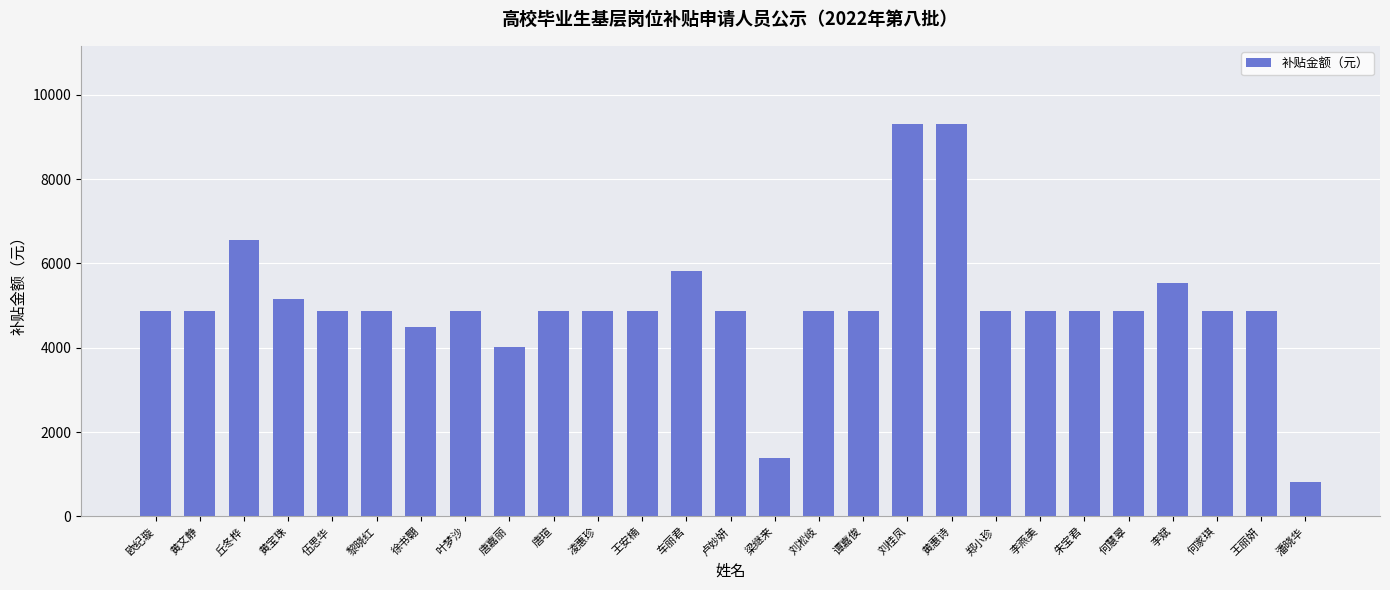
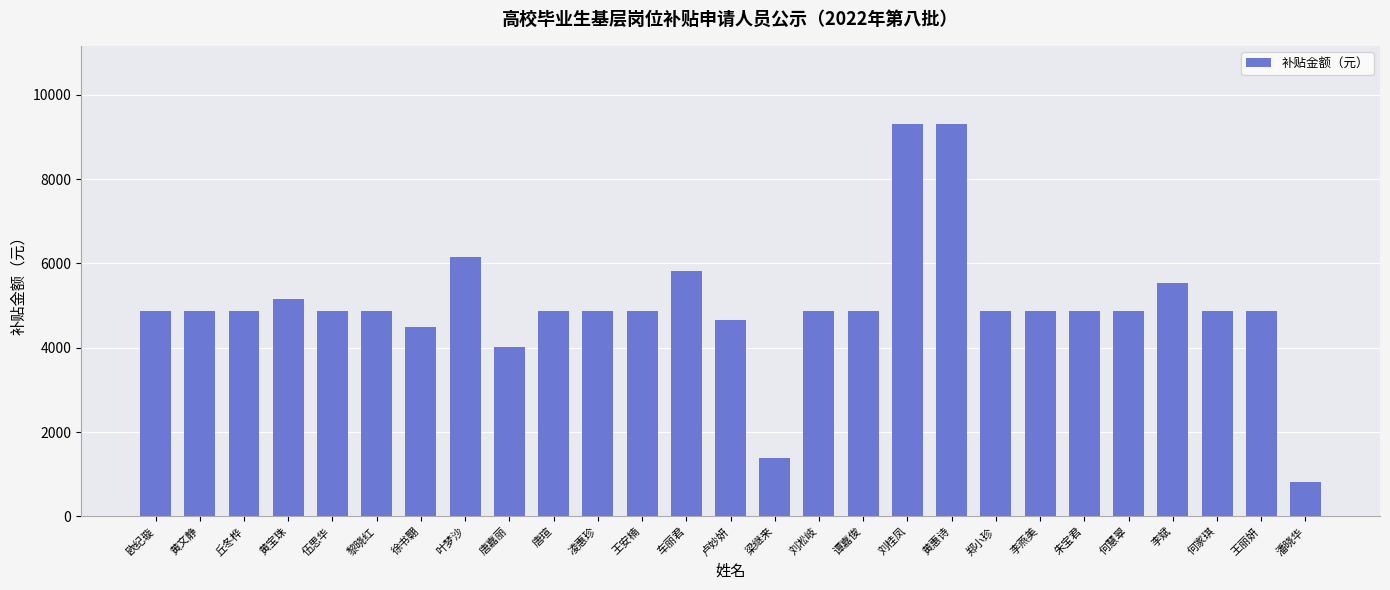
  {
    "欧纪璇": 4900,
    "黄文静": 4900,
-   "丘冬桦": 6500,
+   "丘冬桦": 4900,
    "黄宝珠": 5200,
    "伍思华": 4900,
    "黎晓红": 4900,
    "徐书翾": 4500,
-   "叶梦沙": 4900,
+   "叶梦沙": 6200,
    "唐嘉丽": 4000,
    "唐瑄": 4900,
    "凌惠珍": 4900,
    "王安楠": 4900,
    "车丽君": 5800,
-   "卢妙妍": 4900,
+   "卢妙妍": 4700,
    "梁继来": 1400,
    "刘凇岐": 4900,
    "谭嘉俊": 4900,
    "刘桂凤": 9300,
    "黄惠诗": 9300,
    "郑小珍": 4900,
    "李燕美": 4900,
    "朱宝君": 4900,
    "何慧翠": 4900,
    "李斌": 5500,
    "何家琪": 4900,
    "王丽妍": 4900,
    "潘晓华": 800
  }
